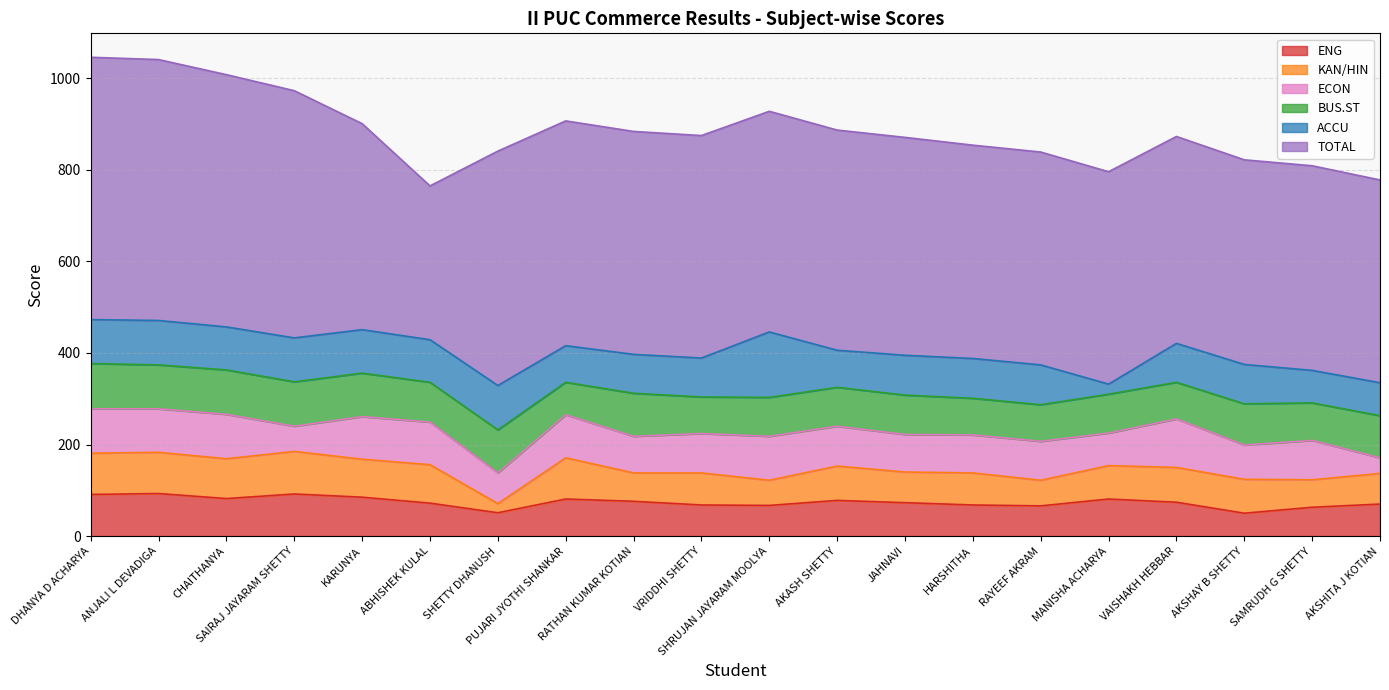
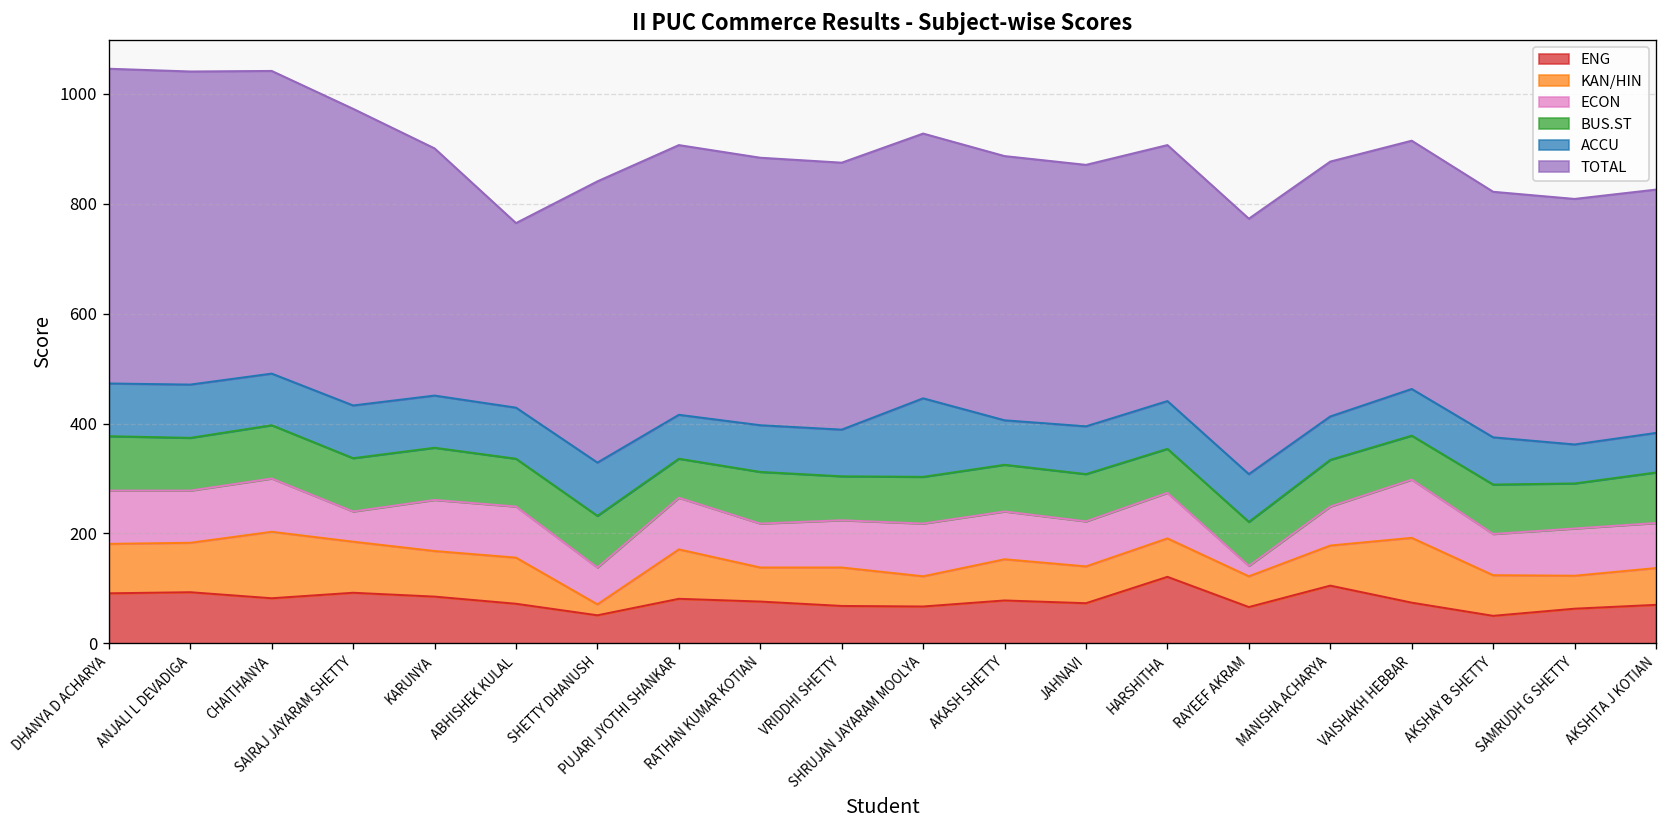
  {
    "ENG": {
      "DHANYA D ACHARYA": 90,
      "ANJALI L DEVADIGA": 90,
      "CHAITHANYA": 80,
      "SAIRAJ JAYARAM SHETTY": 90,
      "KARUNYA": 90,
      "ABHISHEK KULAL": 70,
      "SHETTY DHANUSH": 50,
      "PUJARI JYOTHI SHANKAR": 80,
      "RATHAN KUMAR KOTIAN": 80,
      "VRIDDHI SHETTY": 70,
      "SHRUJAN JAYARAM MOOLYA": 70,
      "AKASH SHETTY": 80,
      "JAHNAVI": 70,
-     "HARSHITHA": 70,
+     "HARSHITHA": 120,
      "RAYEEF AKRAM": 70,
-     "MANISHA ACHARYA": 80,
+     "MANISHA ACHARYA": 110,
      "VAISHAKH HEBBAR": 70,
      "AKSHAY B SHETTY": 50,
      "SAMRUDH G SHETTY": 60,
      "AKSHITA J KOTIAN": 70
    },
    "KAN/HIN": {
      "DHANYA D ACHARYA": 90,
      "ANJALI L DEVADIGA": 90,
-     "CHAITHANYA": 90,
+     "CHAITHANYA": 120,
      "SAIRAJ JAYARAM SHETTY": 90,
      "KARUNYA": 80,
      "ABHISHEK KULAL": 80,
      "SHETTY DHANUSH": 20,
      "PUJARI JYOTHI SHANKAR": 90,
      "RATHAN KUMAR KOTIAN": 60,
      "VRIDDHI SHETTY": 70,
      "SHRUJAN JAYARAM MOOLYA": 60,
      "AKASH SHETTY": 80,
      "JAHNAVI": 70,
      "HARSHITHA": 70,
      "RAYEEF AKRAM": 60,
      "MANISHA ACHARYA": 70,
-     "VAISHAKH HEBBAR": 80,
+     "VAISHAKH HEBBAR": 120,
      "AKSHAY B SHETTY": 70,
      "SAMRUDH G SHETTY": 60,
      "AKSHITA J KOTIAN": 70
    },
    "ECON": {
      "DHANYA D ACHARYA": 100,
      "ANJALI L DEVADIGA": 100,
      "CHAITHANYA": 100,
      "SAIRAJ JAYARAM SHETTY": 60,
      "KARUNYA": 90,
      "ABHISHEK KULAL": 90,
      "SHETTY DHANUSH": 70,
      "PUJARI JYOTHI SHANKAR": 90,
      "RATHAN KUMAR KOTIAN": 80,
      "VRIDDHI SHETTY": 90,
      "SHRUJAN JAYARAM MOOLYA": 100,
      "AKASH SHETTY": 90,
      "JAHNAVI": 80,
      "HARSHITHA": 80,
-     "RAYEEF AKRAM": 90,
+     "RAYEEF AKRAM": 20,
      "MANISHA ACHARYA": 70,
      "VAISHAKH HEBBAR": 110,
      "AKSHAY B SHETTY": 80,
      "SAMRUDH G SHETTY": 90,
-     "AKSHITA J KOTIAN": 30
+     "AKSHITA J KOTIAN": 80
    },
    "BUS.ST": {
      "DHANYA D ACHARYA": 100,
      "ANJALI L DEVADIGA": 100,
      "CHAITHANYA": 100,
      "SAIRAJ JAYARAM SHETTY": 100,
      "KARUNYA": 100,
      "ABHISHEK KULAL": 90,
      "SHETTY DHANUSH": 90,
      "PUJARI JYOTHI SHANKAR": 70,
      "RATHAN KUMAR KOTIAN": 90,
      "VRIDDHI SHETTY": 80,
      "SHRUJAN JAYARAM MOOLYA": 90,
      "AKASH SHETTY": 90,
      "JAHNAVI": 90,
      "HARSHITHA": 80,
      "RAYEEF AKRAM": 80,
      "MANISHA ACHARYA": 90,
      "VAISHAKH HEBBAR": 80,
      "AKSHAY B SHETTY": 90,
      "SAMRUDH G SHETTY": 80,
      "AKSHITA J KOTIAN": 90
    },
    "ACCU": {
      "DHANYA D ACHARYA": 100,
      "ANJALI L DEVADIGA": 100,
      "CHAITHANYA": 90,
      "SAIRAJ JAYARAM SHETTY": 100,
      "KARUNYA": 100,
      "ABHISHEK KULAL": 90,
      "SHETTY DHANUSH": 100,
      "PUJARI JYOTHI SHANKAR": 80,
      "RATHAN KUMAR KOTIAN": 90,
      "VRIDDHI SHETTY": 90,
      "SHRUJAN JAYARAM MOOLYA": 140,
      "AKASH SHETTY": 80,
      "JAHNAVI": 90,
      "HARSHITHA": 90,
      "RAYEEF AKRAM": 90,
-     "MANISHA ACHARYA": 20,
+     "MANISHA ACHARYA": 80,
      "VAISHAKH HEBBAR": 90,
      "AKSHAY B SHETTY": 90,
      "SAMRUDH G SHETTY": 70,
      "AKSHITA J KOTIAN": 70
    },
    "TOTAL": {
      "DHANYA D ACHARYA": 570,
      "ANJALI L DEVADIGA": 570,
      "CHAITHANYA": 550,
      "SAIRAJ JAYARAM SHETTY": 540,
      "KARUNYA": 450,
      "ABHISHEK KULAL": 340,
      "SHETTY DHANUSH": 510,
      "PUJARI JYOTHI SHANKAR": 490,
      "RATHAN KUMAR KOTIAN": 490,
      "VRIDDHI SHETTY": 490,
      "SHRUJAN JAYARAM MOOLYA": 480,
      "AKASH SHETTY": 480,
      "JAHNAVI": 480,
      "HARSHITHA": 470,
      "RAYEEF AKRAM": 470,
      "MANISHA ACHARYA": 460,
      "VAISHAKH HEBBAR": 450,
      "AKSHAY B SHETTY": 450,
      "SAMRUDH G SHETTY": 450,
      "AKSHITA J KOTIAN": 440
    }
  }
